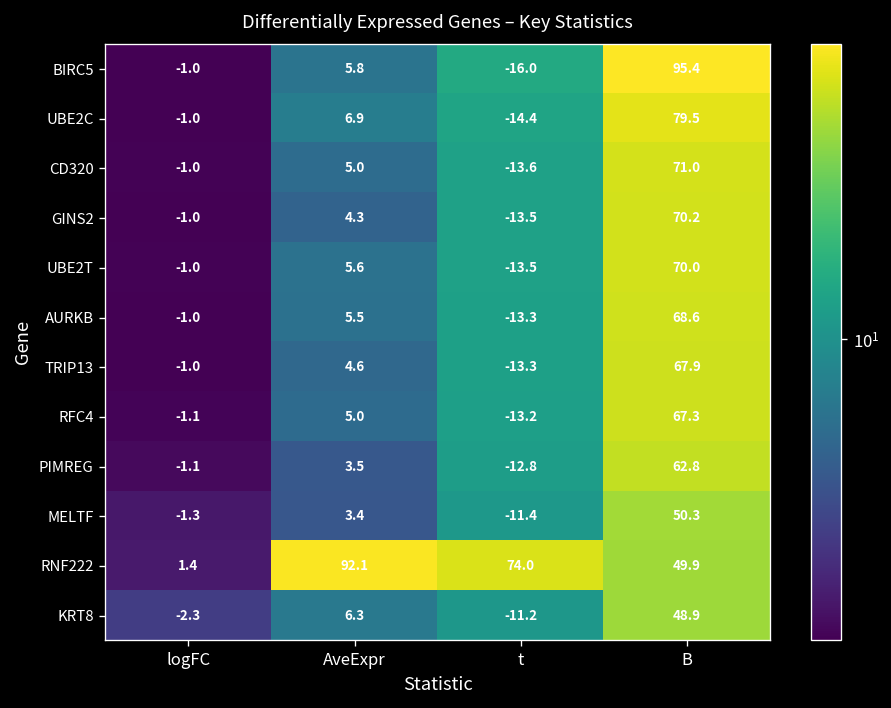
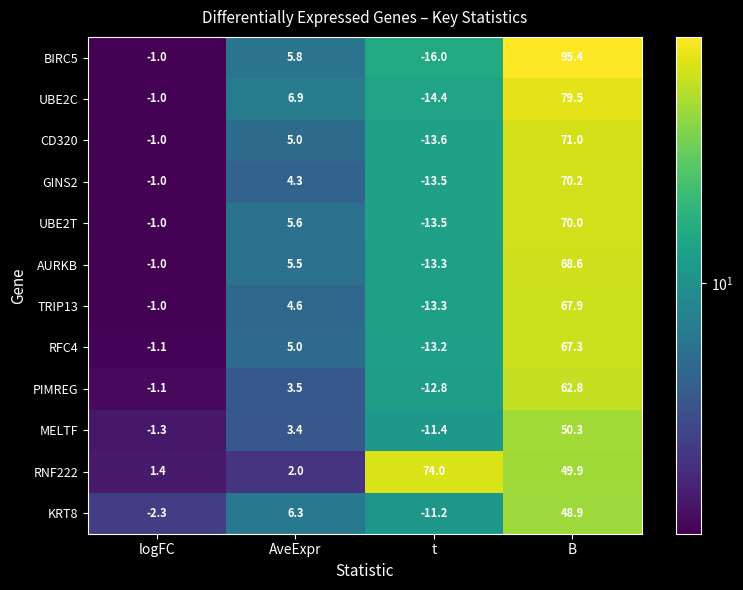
  {
    "BIRC5": {
      "logFC": -1.0,
      "AveExpr": 5.8,
      "t": -16.0,
      "B": 95.4
    },
    "UBE2C": {
      "logFC": -1.0,
      "AveExpr": 6.9,
      "t": -14.4,
      "B": 79.5
    },
    "CD320": {
      "logFC": -1.0,
      "AveExpr": 5.0,
      "t": -13.6,
      "B": 71.0
    },
    "GINS2": {
      "logFC": -1.0,
      "AveExpr": 4.3,
      "t": -13.5,
      "B": 70.2
    },
    "UBE2T": {
      "logFC": -1.0,
      "AveExpr": 5.6,
      "t": -13.5,
      "B": 70.0
    },
    "AURKB": {
      "logFC": -1.0,
      "AveExpr": 5.5,
      "t": -13.3,
      "B": 68.6
    },
    "TRIP13": {
      "logFC": -1.0,
      "AveExpr": 4.6,
      "t": -13.3,
      "B": 67.9
    },
    "RFC4": {
      "logFC": -1.1,
      "AveExpr": 5.0,
      "t": -13.2,
      "B": 67.3
    },
    "PIMREG": {
      "logFC": -1.1,
      "AveExpr": 3.5,
      "t": -12.8,
      "B": 62.8
    },
    "MELTF": {
      "logFC": -1.3,
      "AveExpr": 3.4,
      "t": -11.4,
      "B": 50.3
    },
    "RNF222": {
      "logFC": 1.4,
-     "AveExpr": 92.1,
+     "AveExpr": 2.0,
      "t": 74.0,
      "B": 49.9
    },
    "KRT8": {
      "logFC": -2.3,
      "AveExpr": 6.3,
      "t": -11.2,
      "B": 48.9
    }
  }
